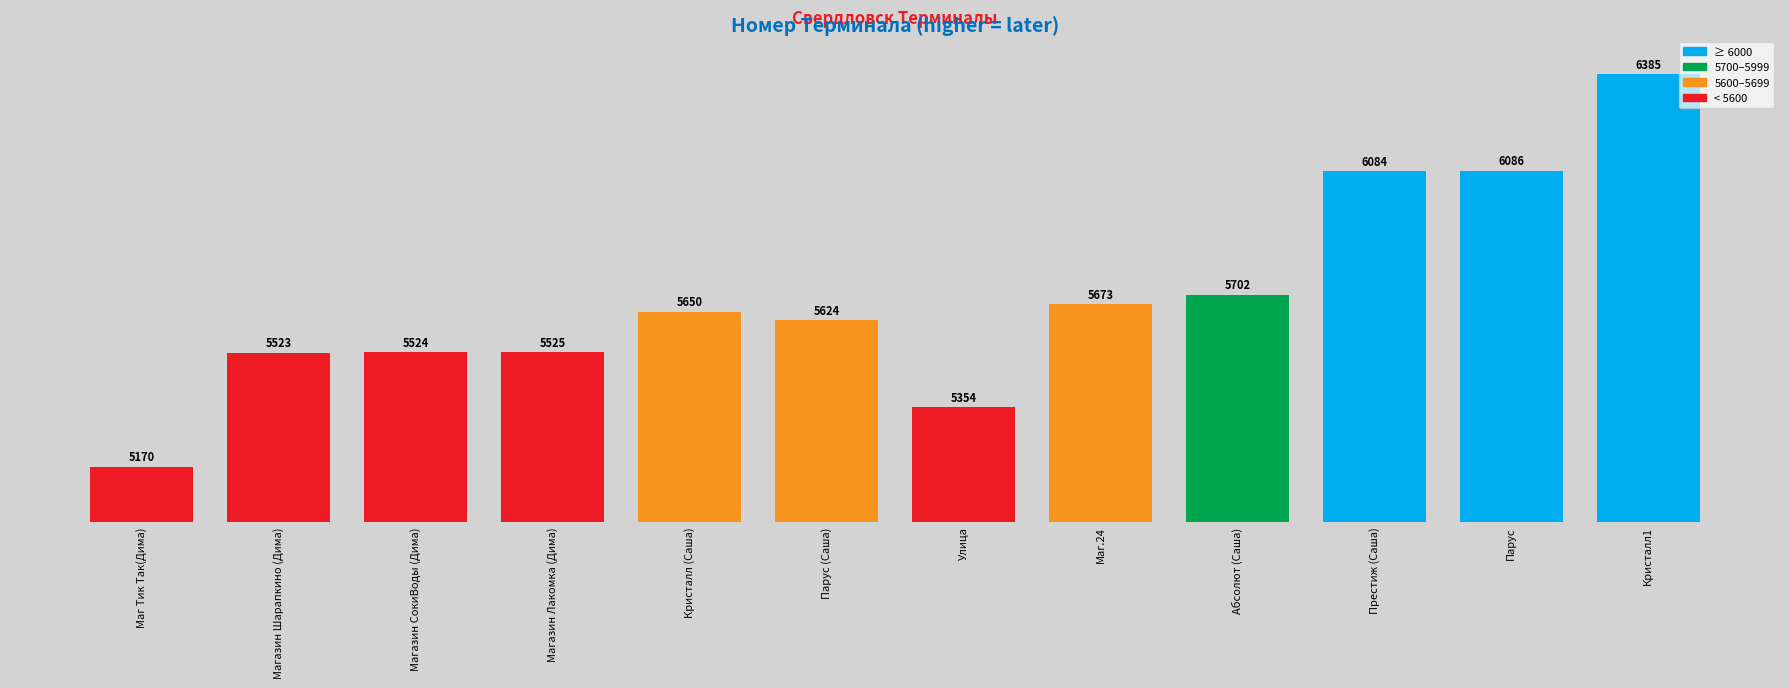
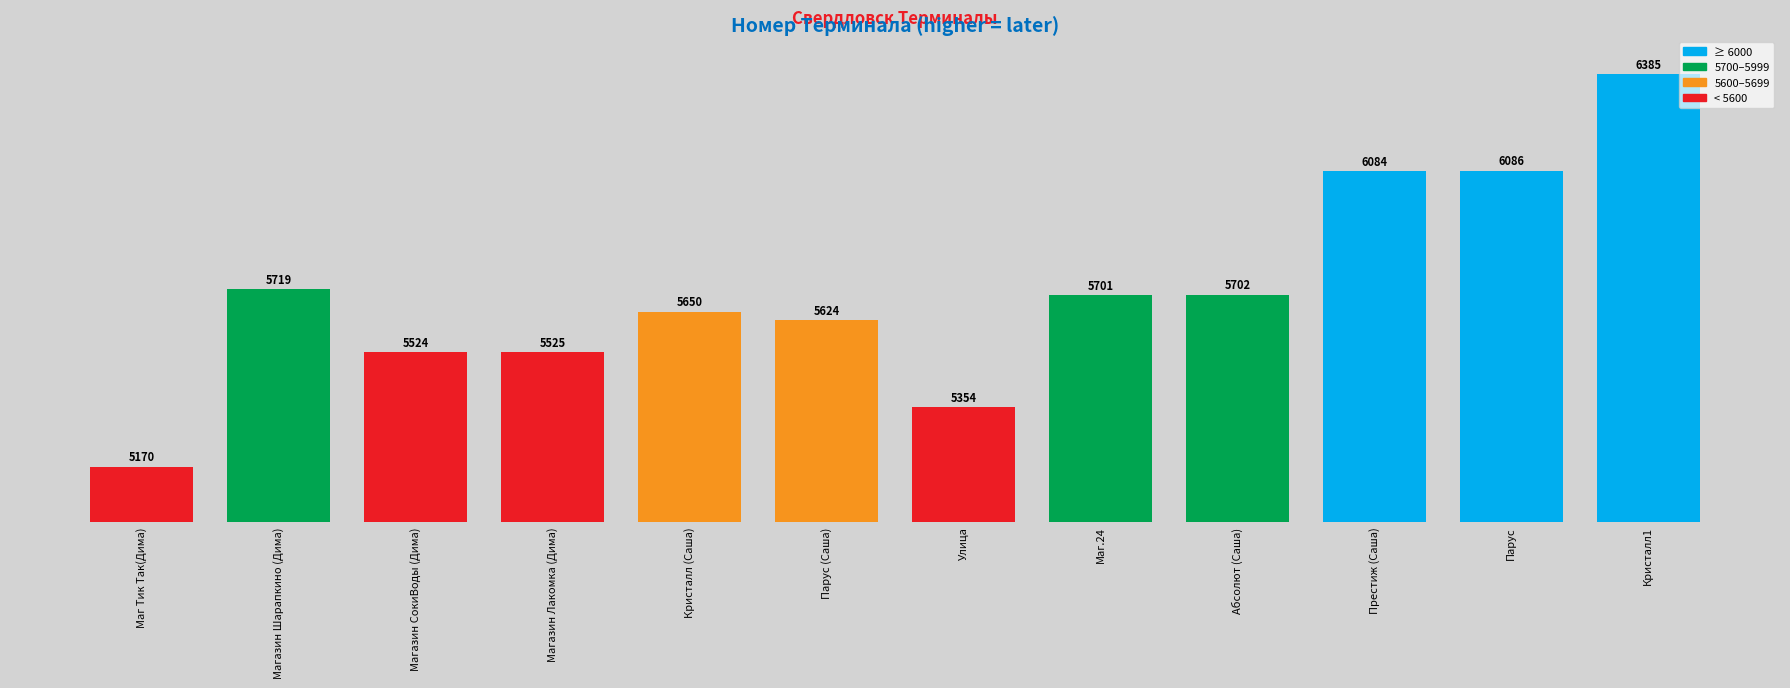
  {
    "Маг Тик Так(Дима)": 5170,
-   "Магазин Шарапкино (Дима)": 5523,
+   "Магазин Шарапкино (Дима)": 5719,
    "Магазин СокиВоды (Дима)": 5524,
    "Магазин Лакомка (Дима)": 5525,
    "Кристалл (Саша)": 5650,
    "Парус (Саша)": 5624,
    "Улица": 5354,
-   "Маг.24": 5673,
+   "Маг.24": 5701,
    "Абсолют (Саша)": 5702,
    "Престиж (Саша)": 6084,
    "Парус": 6086,
    "Кристалл1": 6385
  }
